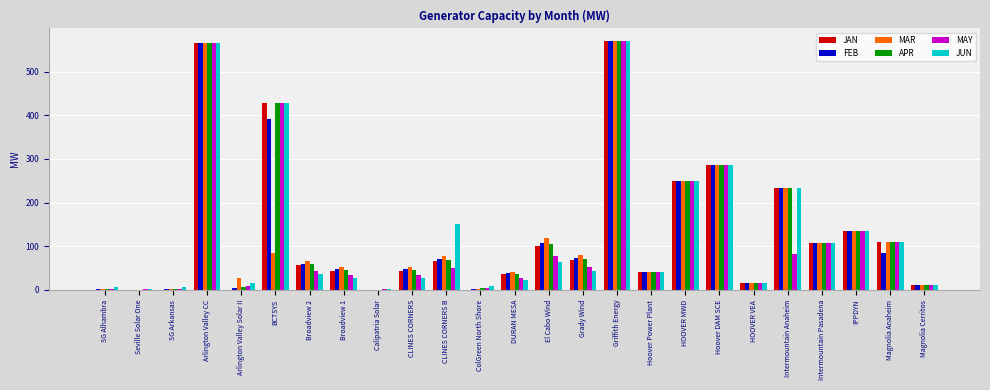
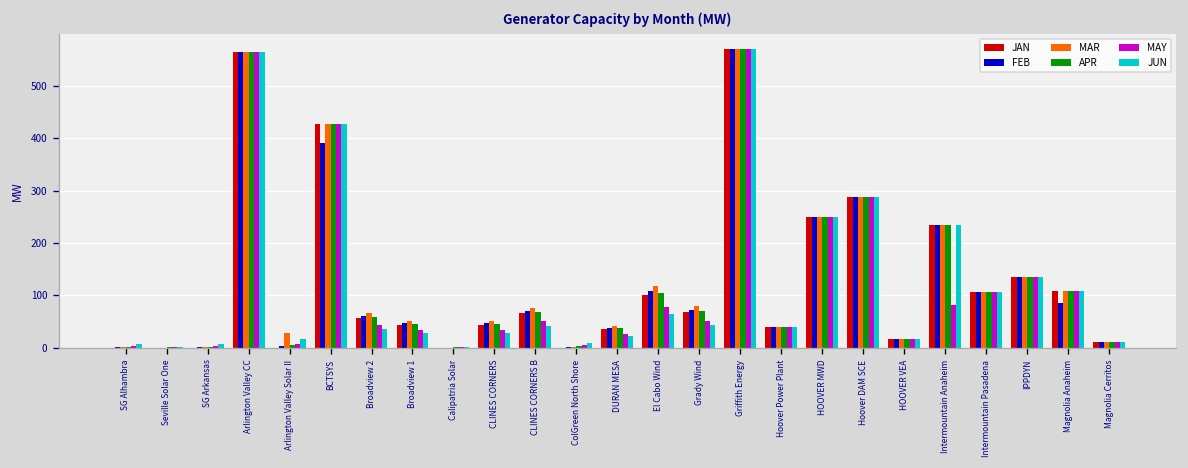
  {
    "JAN": {
      "Arlington Valley CC": 570,
      "BCTSYS": 430,
      "Broadview 2": 60,
      "Broadview 1": 40,
      "CLINES CORNERS": 40,
      "CLINES CORNERS B": 70,
      "DURAN MESA": 40,
      "El Cabo Wind": 100,
      "Grady Wind": 70,
      "Griffith Energy": 570,
      "Hoover Power Plant": 40,
      "HOOVER MWD": 250,
      "Hoover DAM SCE": 290,
      "HOOVER VEA": 20,
      "Intermountain Anaheim": 230,
      "Intermountain Pasadena": 110,
      "IPPDYN": 140,
      "Magnolia Anaheim": 110,
      "Magnolia Cerritos": 10
    },
    "FEB": {
      "Arlington Valley CC": 570,
      "BCTSYS": 390,
      "Broadview 2": 60,
      "Broadview 1": 50,
      "CLINES CORNERS": 50,
      "CLINES CORNERS B": 70,
      "DURAN MESA": 40,
      "El Cabo Wind": 110,
      "Grady Wind": 70,
      "Griffith Energy": 570,
      "Hoover Power Plant": 40,
      "HOOVER MWD": 250,
      "Hoover DAM SCE": 290,
      "HOOVER VEA": 20,
      "Intermountain Anaheim": 230,
      "Intermountain Pasadena": 110,
      "IPPDYN": 140,
      "Magnolia Anaheim": 90,
      "Magnolia Cerritos": 10
    },
    "MAR": {
      "Arlington Valley CC": 570,
      "Arlington Valley Solar II": 30,
-     "BCTSYS": 90,
+     "BCTSYS": 430,
      "Broadview 2": 70,
      "Broadview 1": 50,
      "CLINES CORNERS": 50,
      "CLINES CORNERS B": 80,
      "DURAN MESA": 40,
      "El Cabo Wind": 120,
      "Grady Wind": 80,
      "Griffith Energy": 570,
      "Hoover Power Plant": 40,
      "HOOVER MWD": 250,
      "Hoover DAM SCE": 290,
      "HOOVER VEA": 20,
      "Intermountain Anaheim": 230,
      "Intermountain Pasadena": 110,
      "IPPDYN": 140,
      "Magnolia Anaheim": 110,
      "Magnolia Cerritos": 10
    },
    "APR": {
      "Arlington Valley CC": 570,
      "BCTSYS": 430,
      "Broadview 2": 60,
      "Broadview 1": 50,
      "CLINES CORNERS": 50,
      "CLINES CORNERS B": 70,
      "DURAN MESA": 40,
      "El Cabo Wind": 110,
      "Grady Wind": 70,
      "Griffith Energy": 570,
      "Hoover Power Plant": 40,
      "HOOVER MWD": 250,
      "Hoover DAM SCE": 290,
      "HOOVER VEA": 20,
      "Intermountain Anaheim": 230,
      "Intermountain Pasadena": 110,
      "IPPDYN": 140,
      "Magnolia Anaheim": 110,
      "Magnolia Cerritos": 10
    },
    "MAY": {
      "Arlington Valley CC": 570,
      "Arlington Valley Solar II": 10,
      "BCTSYS": 430,
      "Broadview 2": 40,
      "Broadview 1": 30,
      "CLINES CORNERS": 30,
      "CLINES CORNERS B": 50,
      "DURAN MESA": 30,
      "El Cabo Wind": 80,
      "Grady Wind": 50,
      "Griffith Energy": 570,
      "Hoover Power Plant": 40,
      "HOOVER MWD": 250,
      "Hoover DAM SCE": 290,
      "HOOVER VEA": 20,
      "Intermountain Anaheim": 80,
      "Intermountain Pasadena": 110,
      "IPPDYN": 140,
      "Magnolia Anaheim": 110,
      "Magnolia Cerritos": 10
    },
    "JUN": {
      "SG Alhambra": 10,
      "SG Arkansas": 10,
      "Arlington Valley CC": 570,
      "Arlington Valley Solar II": 20,
      "BCTSYS": 430,
      "Broadview 2": 40,
      "Broadview 1": 30,
      "CLINES CORNERS": 30,
-     "CLINES CORNERS B": 150,
+     "CLINES CORNERS B": 40,
      "ColGreen North Shore": 10,
      "DURAN MESA": 20,
      "El Cabo Wind": 60,
      "Grady Wind": 40,
      "Griffith Energy": 570,
      "Hoover Power Plant": 40,
      "HOOVER MWD": 250,
      "Hoover DAM SCE": 290,
      "HOOVER VEA": 20,
      "Intermountain Anaheim": 230,
      "Intermountain Pasadena": 110,
      "IPPDYN": 140,
      "Magnolia Anaheim": 110,
      "Magnolia Cerritos": 10
    }
  }
